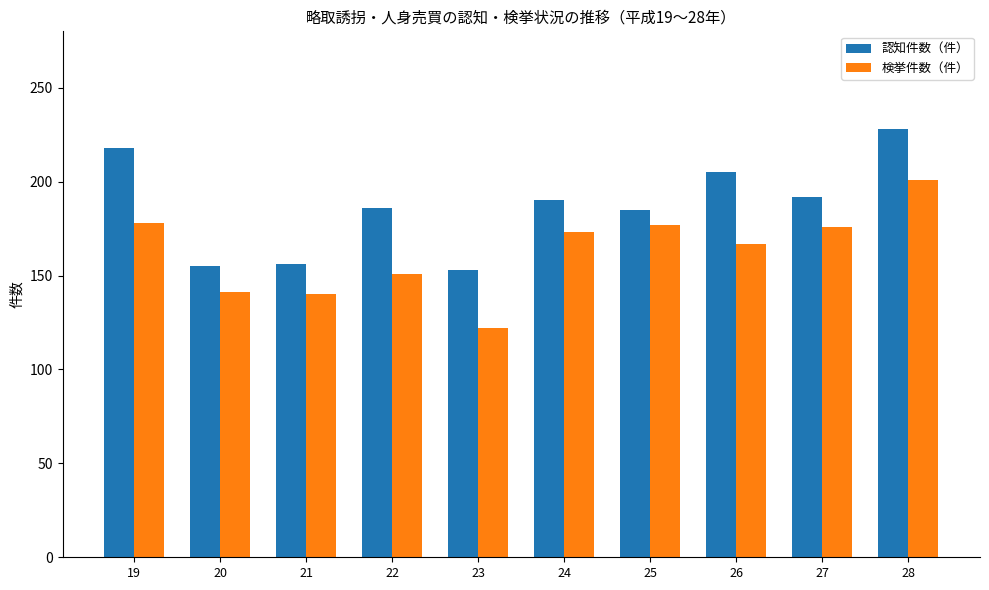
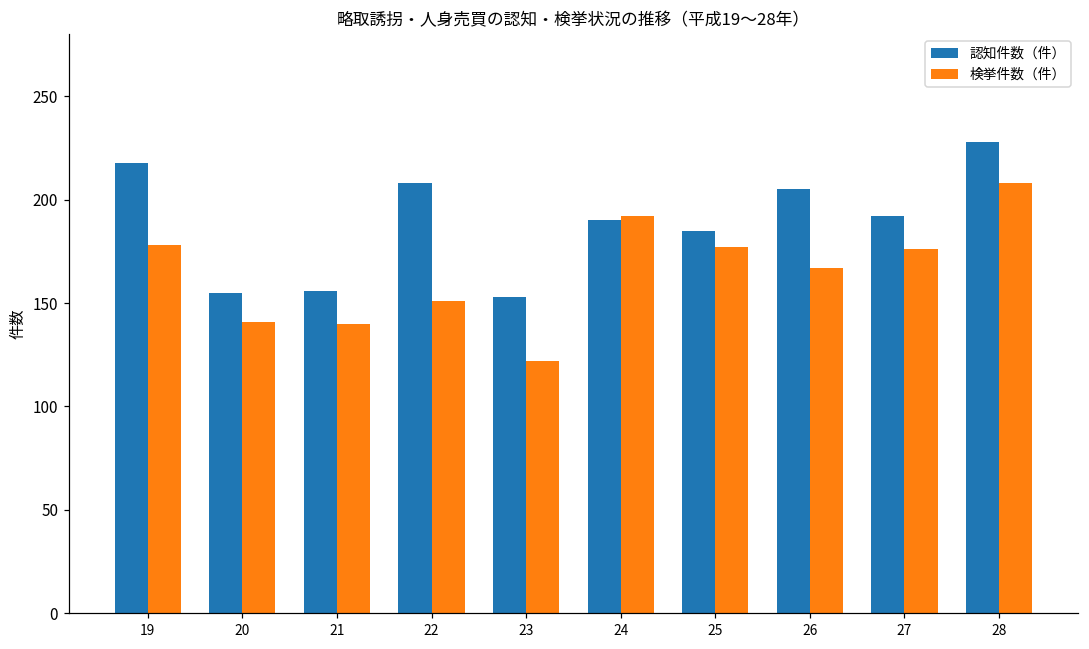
  {
    "認知件数（件）": {
      "19": 218,
      "20": 155,
      "21": 156,
-     "22": 186,
+     "22": 208,
      "23": 153,
      "24": 190,
      "25": 185,
      "26": 205,
      "27": 192,
      "28": 228
    },
    "検挙件数（件）": {
      "19": 178,
      "20": 141,
      "21": 140,
      "22": 151,
      "23": 122,
-     "24": 173,
+     "24": 192,
      "25": 177,
      "26": 167,
      "27": 176,
-     "28": 201
+     "28": 208
    }
  }
